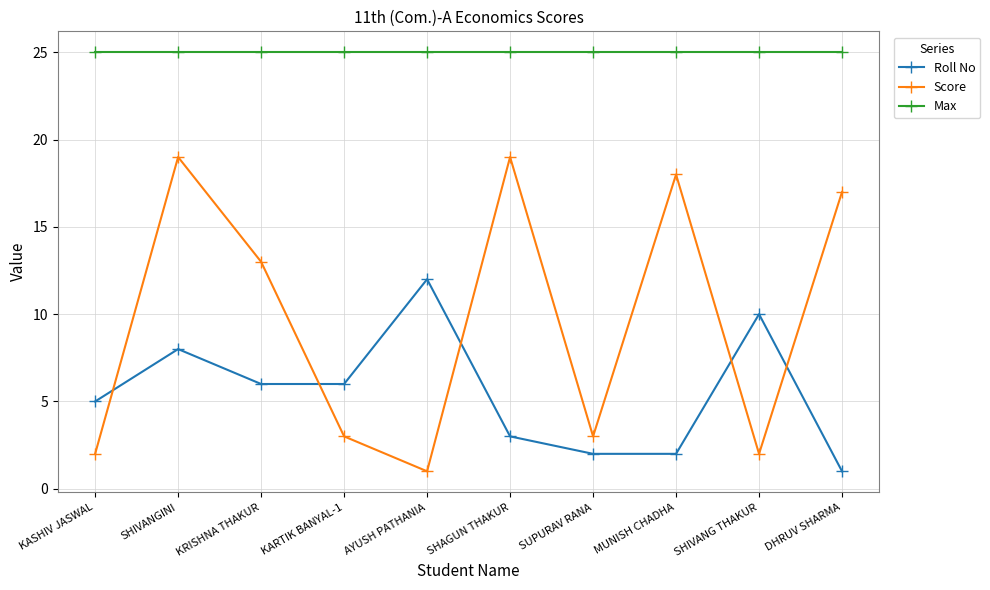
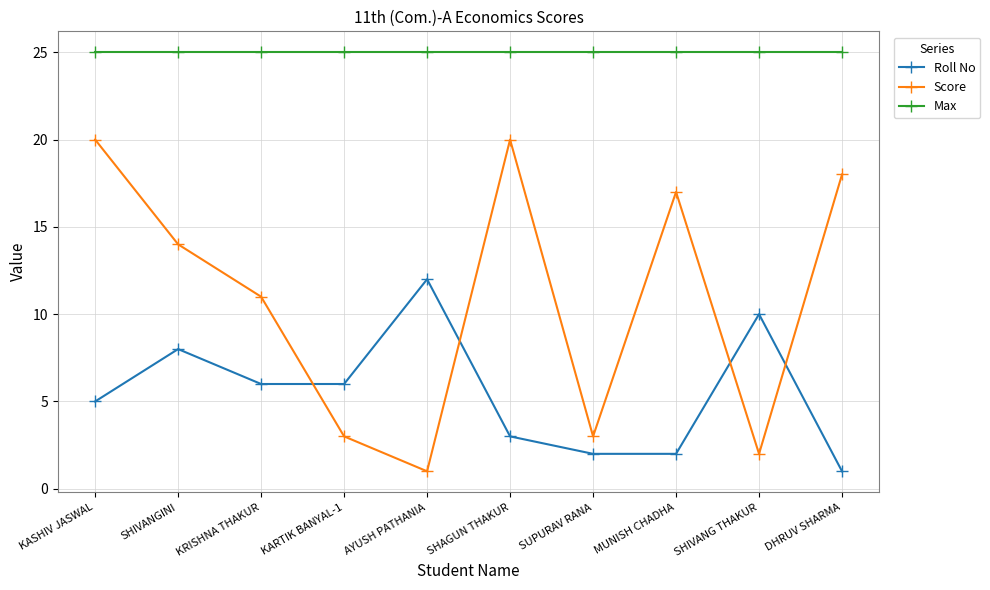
  {
    "Roll No": {
      "KASHIV JASWAL": 5,
      "SHIVANGINI": 8,
      "KRISHNA THAKUR": 6,
      "KARTIK BANYAL-1": 6,
      "AYUSH PATHANIA": 12,
      "SHAGUN THAKUR": 3,
      "SUPURAV RANA": 2,
      "MUNISH CHADHA": 2,
      "SHIVANG THAKUR": 10,
      "DHRUV SHARMA": 1
    },
    "Score": {
-     "KASHIV JASWAL": 2,
-     "SHIVANGINI": 19,
-     "KRISHNA THAKUR": 13,
+     "KASHIV JASWAL": 20,
+     "SHIVANGINI": 14,
+     "KRISHNA THAKUR": 11,
      "KARTIK BANYAL-1": 3,
      "AYUSH PATHANIA": 1,
-     "SHAGUN THAKUR": 19,
+     "SHAGUN THAKUR": 20,
      "SUPURAV RANA": 3,
-     "MUNISH CHADHA": 18,
+     "MUNISH CHADHA": 17,
      "SHIVANG THAKUR": 2,
-     "DHRUV SHARMA": 17
+     "DHRUV SHARMA": 18
    },
    "Max": {
      "KASHIV JASWAL": 25,
      "SHIVANGINI": 25,
      "KRISHNA THAKUR": 25,
      "KARTIK BANYAL-1": 25,
      "AYUSH PATHANIA": 25,
      "SHAGUN THAKUR": 25,
      "SUPURAV RANA": 25,
      "MUNISH CHADHA": 25,
      "SHIVANG THAKUR": 25,
      "DHRUV SHARMA": 25
    }
  }
